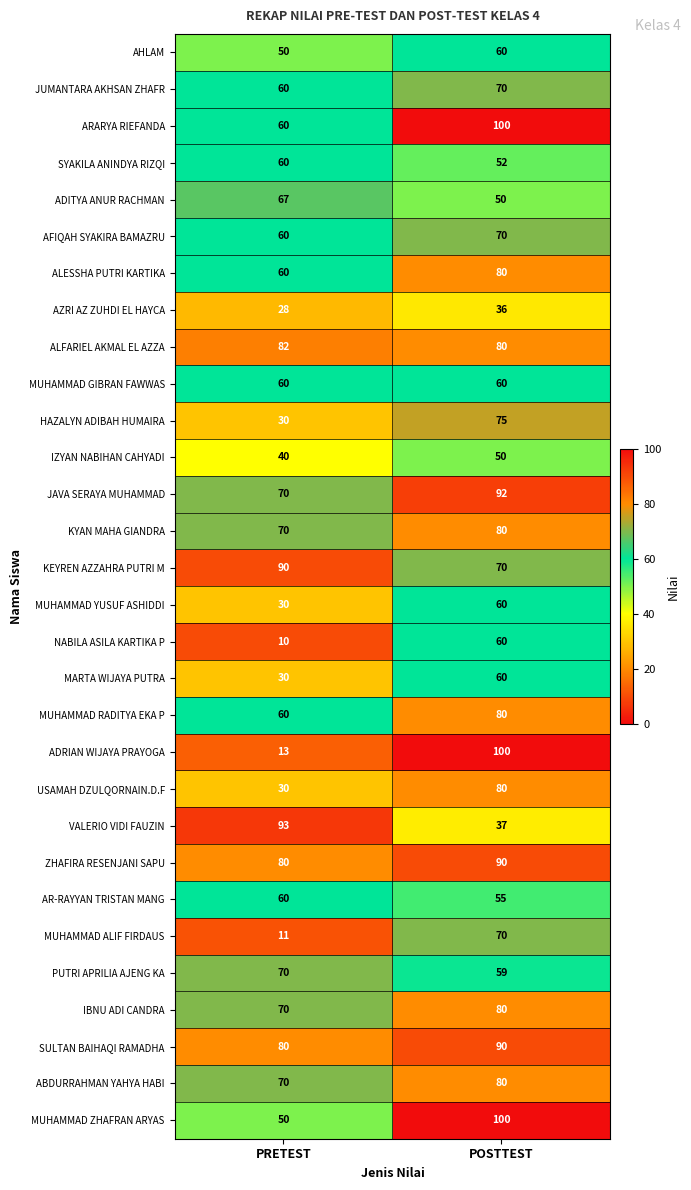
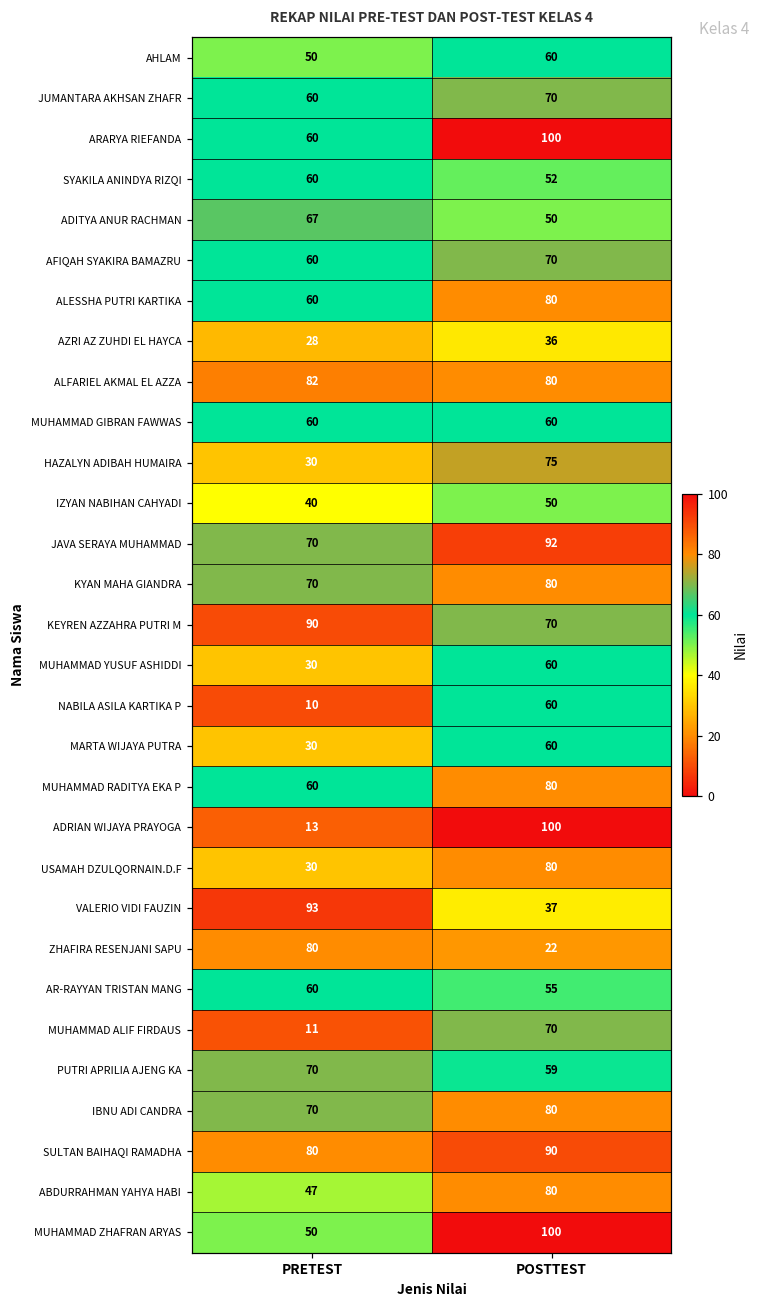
  {
    "AHLAM": {
      "PRETEST": 50,
      "POSTTEST": 60
    },
    "JUMANTARA AKHSAN ZHAFR": {
      "PRETEST": 60,
      "POSTTEST": 70
    },
    "ARARYA RIEFANDA": {
      "PRETEST": 60,
      "POSTTEST": 100
    },
    "SYAKILA ANINDYA RIZQI": {
      "PRETEST": 60,
      "POSTTEST": 52
    },
    "ADITYA ANUR RACHMAN": {
      "PRETEST": 67,
      "POSTTEST": 50
    },
    "AFIQAH SYAKIRA BAMAZRU": {
      "PRETEST": 60,
      "POSTTEST": 70
    },
    "ALESSHA PUTRI KARTIKA": {
      "PRETEST": 60,
      "POSTTEST": 80
    },
    "AZRI AZ ZUHDI EL HAYCA": {
      "PRETEST": 28,
      "POSTTEST": 36
    },
    "ALFARIEL AKMAL EL AZZA": {
      "PRETEST": 82,
      "POSTTEST": 80
    },
    "MUHAMMAD GIBRAN FAWWAS": {
      "PRETEST": 60,
      "POSTTEST": 60
    },
    "HAZALYN ADIBAH HUMAIRA": {
      "PRETEST": 30,
      "POSTTEST": 75
    },
    "IZYAN NABIHAN CAHYADI": {
      "PRETEST": 40,
      "POSTTEST": 50
    },
    "JAVA SERAYA MUHAMMAD": {
      "PRETEST": 70,
      "POSTTEST": 92
    },
    "KYAN MAHA GIANDRA": {
      "PRETEST": 70,
      "POSTTEST": 80
    },
    "KEYREN AZZAHRA PUTRI M": {
      "PRETEST": 90,
      "POSTTEST": 70
    },
    "MUHAMMAD YUSUF ASHIDDI": {
      "PRETEST": 30,
      "POSTTEST": 60
    },
    "NABILA ASILA KARTIKA P": {
      "PRETEST": 10,
      "POSTTEST": 60
    },
    "MARTA WIJAYA PUTRA": {
      "PRETEST": 30,
      "POSTTEST": 60
    },
    "MUHAMMAD RADITYA EKA P": {
      "PRETEST": 60,
      "POSTTEST": 80
    },
    "ADRIAN WIJAYA PRAYOGA": {
      "PRETEST": 13,
      "POSTTEST": 100
    },
    "USAMAH DZULQORNAIN.D.F": {
      "PRETEST": 30,
      "POSTTEST": 80
    },
    "VALERIO VIDI FAUZIN": {
      "PRETEST": 93,
      "POSTTEST": 37
    },
    "ZHAFIRA RESENJANI SAPU": {
      "PRETEST": 80,
-     "POSTTEST": 90
+     "POSTTEST": 22
    },
    "AR-RAYYAN TRISTAN MANG": {
      "PRETEST": 60,
      "POSTTEST": 55
    },
    "MUHAMMAD ALIF FIRDAUS": {
      "PRETEST": 11,
      "POSTTEST": 70
    },
    "PUTRI APRILIA AJENG KA": {
      "PRETEST": 70,
      "POSTTEST": 59
    },
    "IBNU ADI CANDRA": {
      "PRETEST": 70,
      "POSTTEST": 80
    },
    "SULTAN BAIHAQI RAMADHA": {
      "PRETEST": 80,
      "POSTTEST": 90
    },
    "ABDURRAHMAN YAHYA HABI": {
-     "PRETEST": 70,
+     "PRETEST": 47,
      "POSTTEST": 80
    },
    "MUHAMMAD ZHAFRAN ARYAS": {
      "PRETEST": 50,
      "POSTTEST": 100
    }
  }
